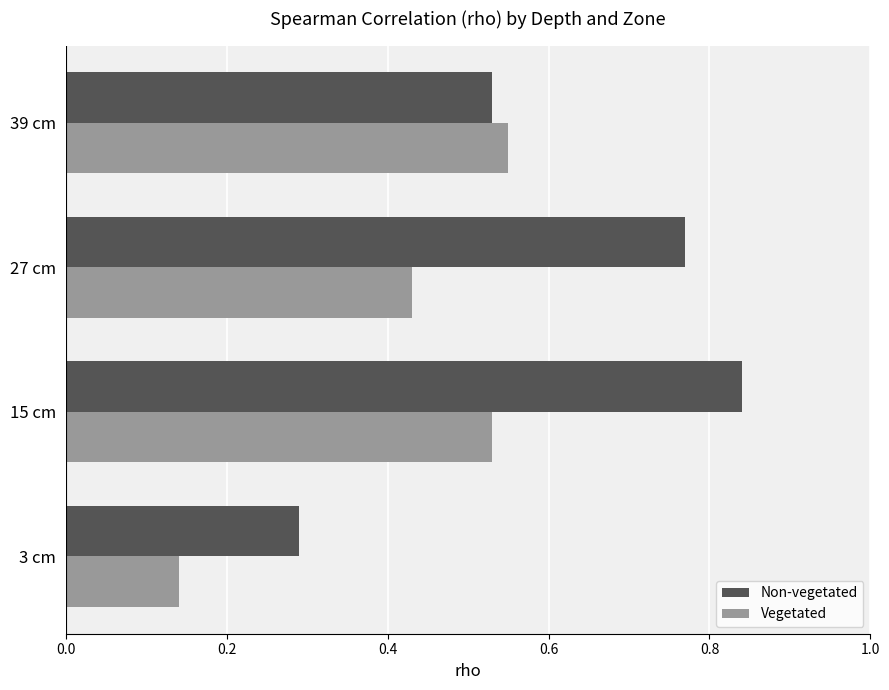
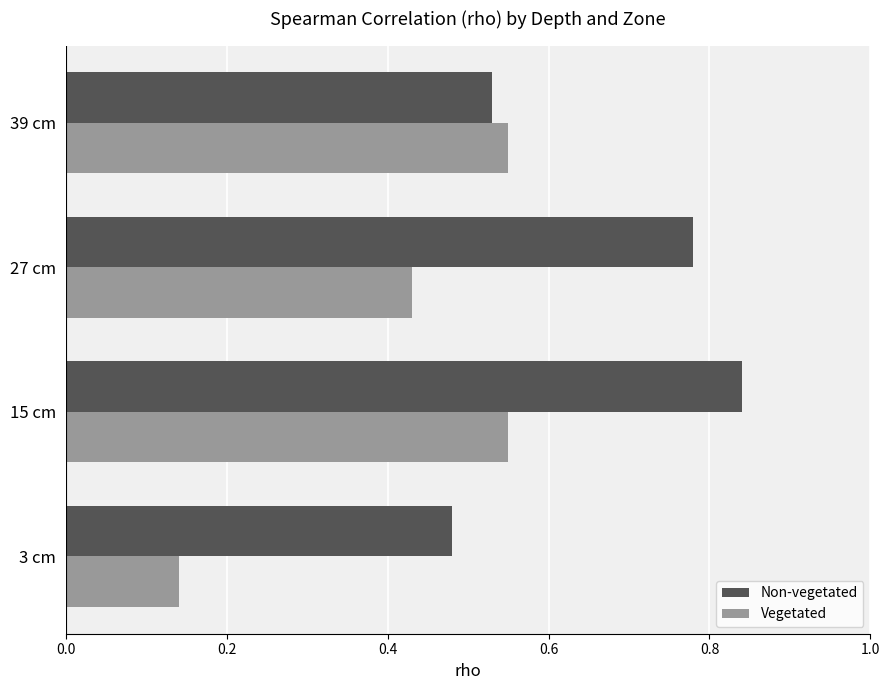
  {
    "Non-vegetated": {
      "39 cm": 0.53,
-     "27 cm": 0.77,
+     "27 cm": 0.78,
      "15 cm": 0.84,
-     "3 cm": 0.29
+     "3 cm": 0.48
    },
    "Vegetated": {
      "39 cm": 0.55,
      "27 cm": 0.43,
-     "15 cm": 0.53,
+     "15 cm": 0.55,
      "3 cm": 0.14
    }
  }
